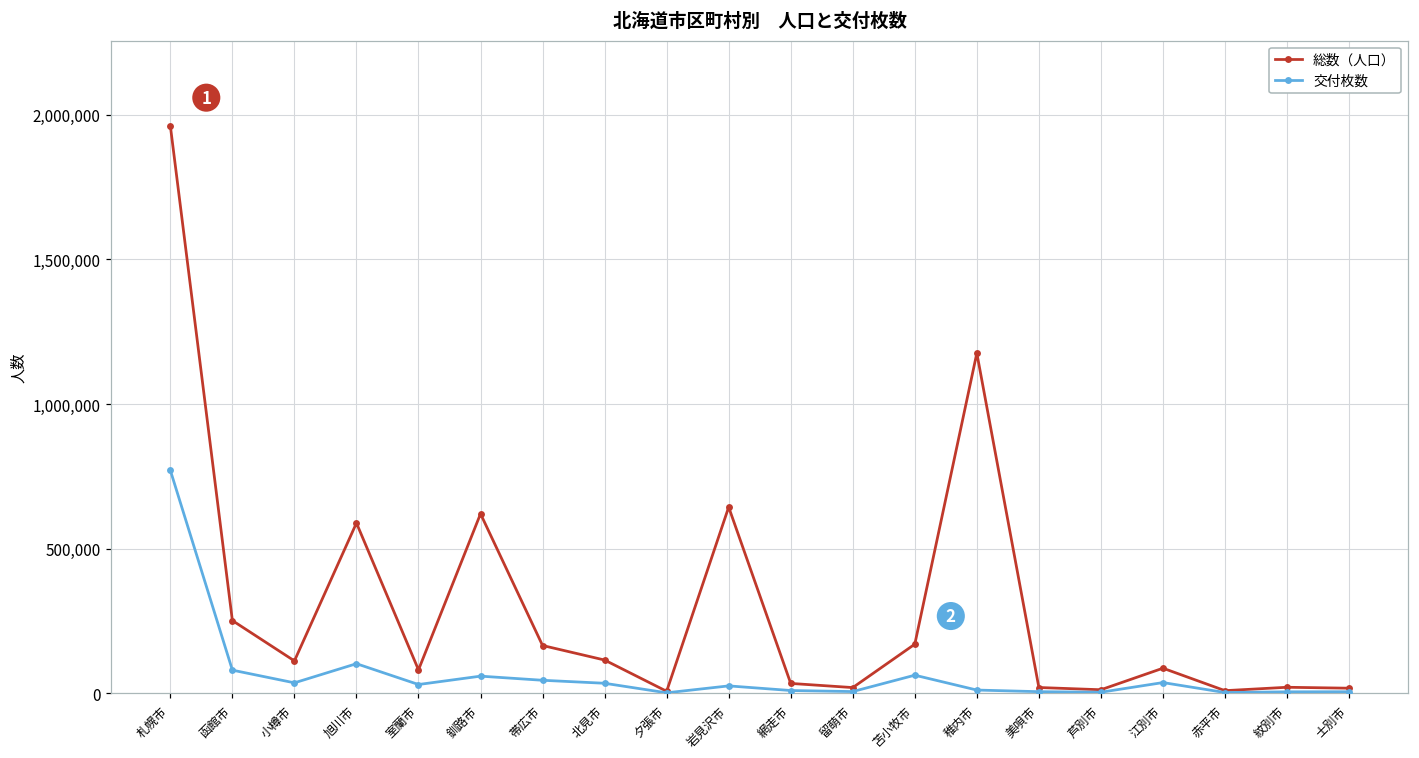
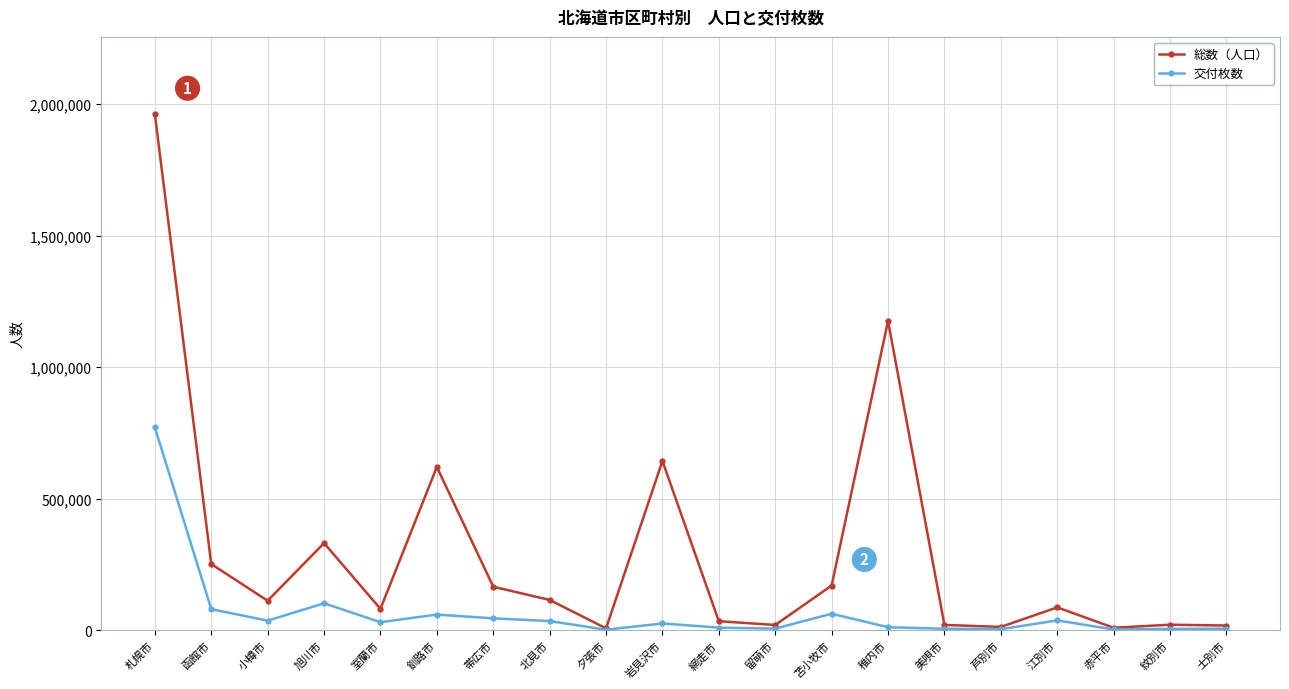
  {
    "総数（人口）": {
      "札幌市": "1,960,000",
      "函館市": "250,000",
      "小樽市": "110,000",
-     "旭川市": "590,000",
+     "旭川市": "330,000",
      "室蘭市": "80,000",
      "釧路市": "620,000",
      "帯広市": "170,000",
      "北見市": "120,000",
      "岩見沢市": "640,000",
      "網走市": "30,000",
      "留萌市": "20,000",
      "苫小牧市": "170,000",
      "稚内市": "1,180,000",
      "美唄市": "20,000",
      "江別市": "90,000",
      "紋別市": "20,000",
      "士別市": "20,000"
    },
    "交付枚数": {
      "札幌市": "770,000",
      "函館市": "80,000",
      "小樽市": "40,000",
      "旭川市": "100,000",
      "室蘭市": "30,000",
      "釧路市": "60,000",
      "帯広市": "50,000",
      "北見市": "40,000",
      "岩見沢市": "30,000",
      "網走市": "10,000",
      "留萌市": "10,000",
      "苫小牧市": "60,000",
      "稚内市": "10,000",
      "美唄市": "10,000",
      "江別市": "40,000",
      "紋別市": "10,000",
      "士別市": "10,000"
    }
  }
